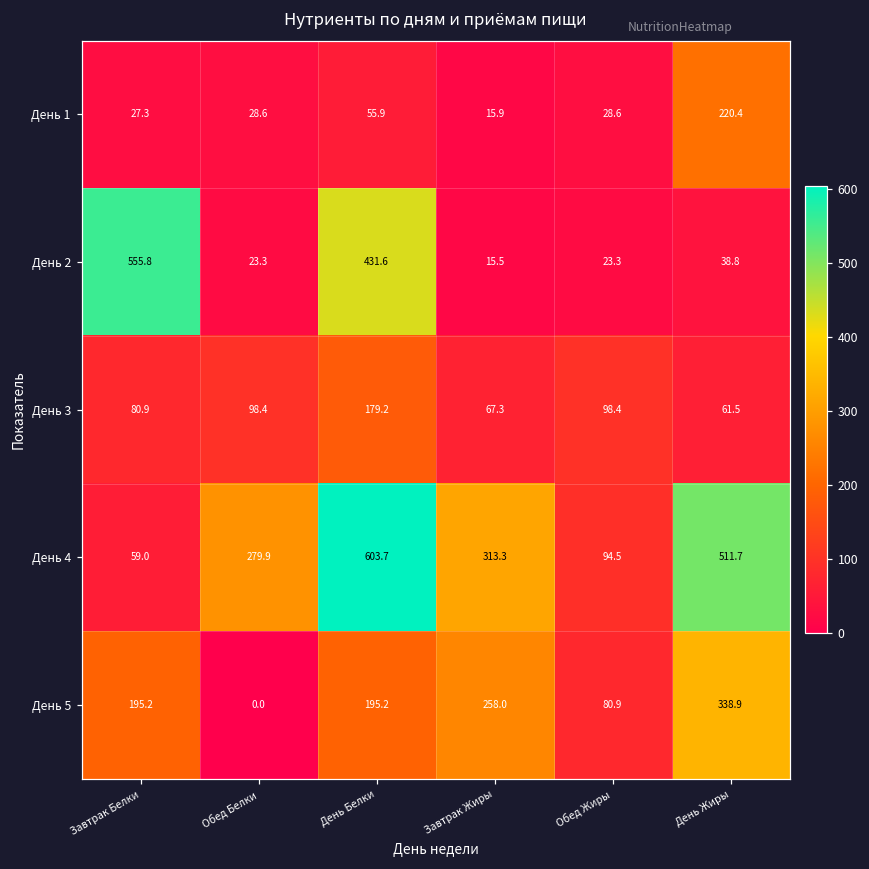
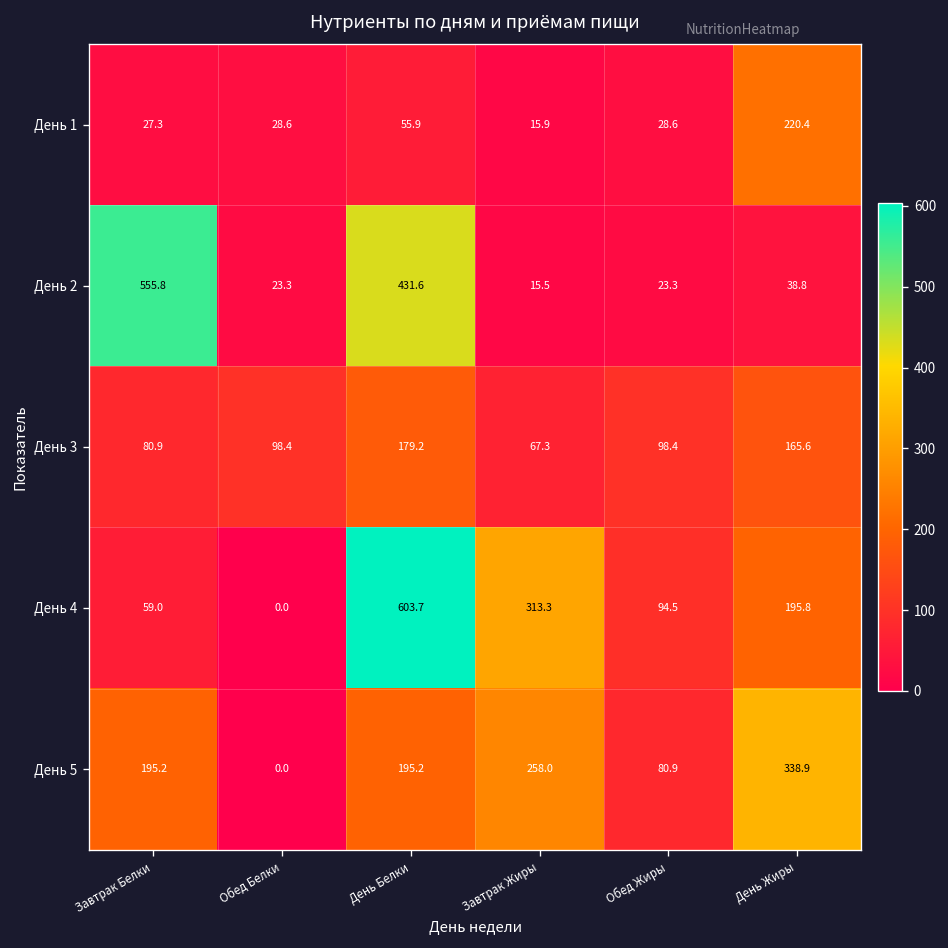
  {
    "День 1": {
      "Завтрак Белки": 27.3,
      "Обед Белки": 28.6,
      "День Белки": 55.9,
      "Завтрак Жиры": 15.9,
      "Обед Жиры": 28.6,
      "День Жиры": 220.4
    },
    "День 2": {
      "Завтрак Белки": 555.8,
      "Обед Белки": 23.3,
      "День Белки": 431.6,
      "Завтрак Жиры": 15.5,
      "Обед Жиры": 23.3,
      "День Жиры": 38.8
    },
    "День 3": {
      "Завтрак Белки": 80.9,
      "Обед Белки": 98.4,
      "День Белки": 179.2,
      "Завтрак Жиры": 67.3,
      "Обед Жиры": 98.4,
-     "День Жиры": 61.5
+     "День Жиры": 165.6
    },
    "День 4": {
      "Завтрак Белки": 59.0,
-     "Обед Белки": 279.9,
+     "Обед Белки": 0.0,
      "День Белки": 603.7,
      "Завтрак Жиры": 313.3,
      "Обед Жиры": 94.5,
-     "День Жиры": 511.7
+     "День Жиры": 195.8
    },
    "День 5": {
      "Завтрак Белки": 195.2,
      "Обед Белки": 0.0,
      "День Белки": 195.2,
      "Завтрак Жиры": 258.0,
      "Обед Жиры": 80.9,
      "День Жиры": 338.9
    }
  }
